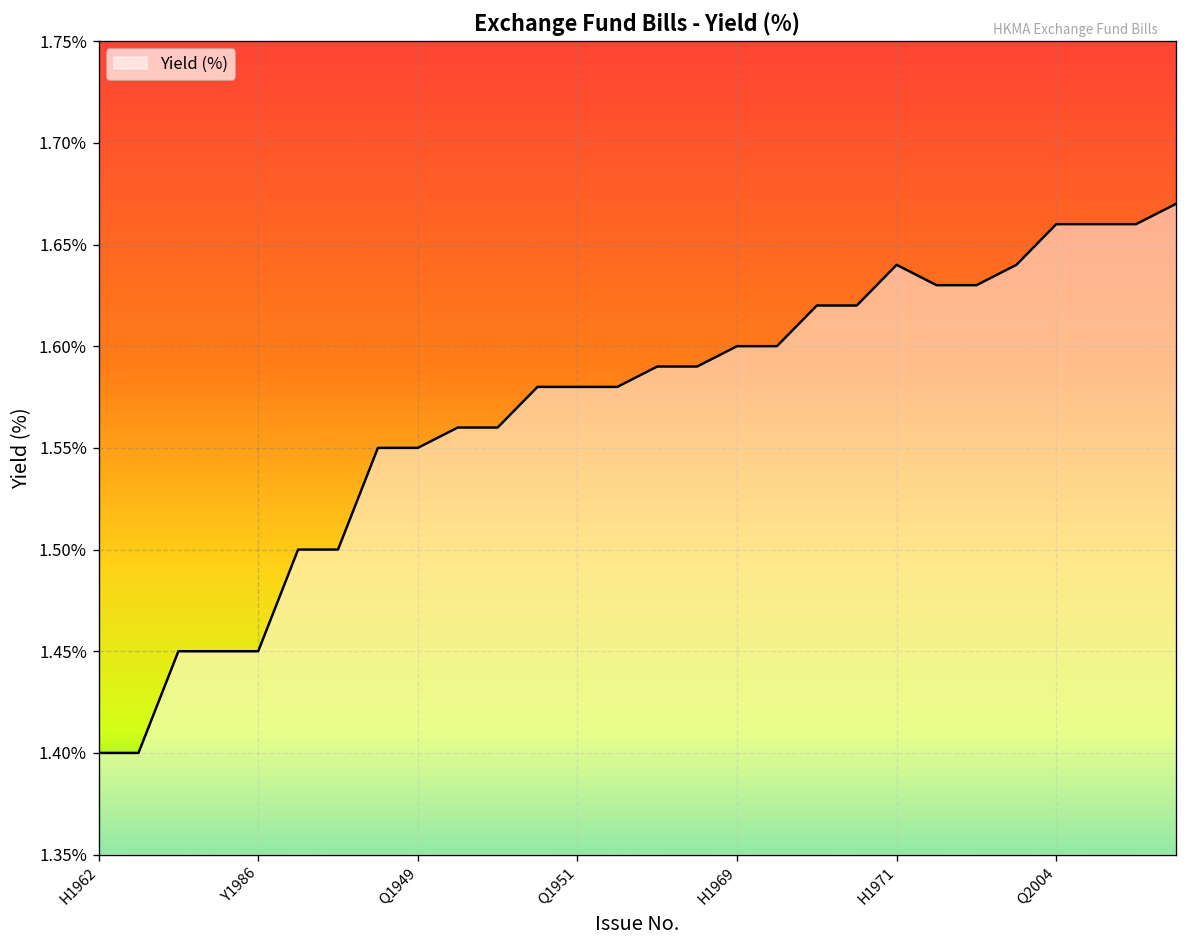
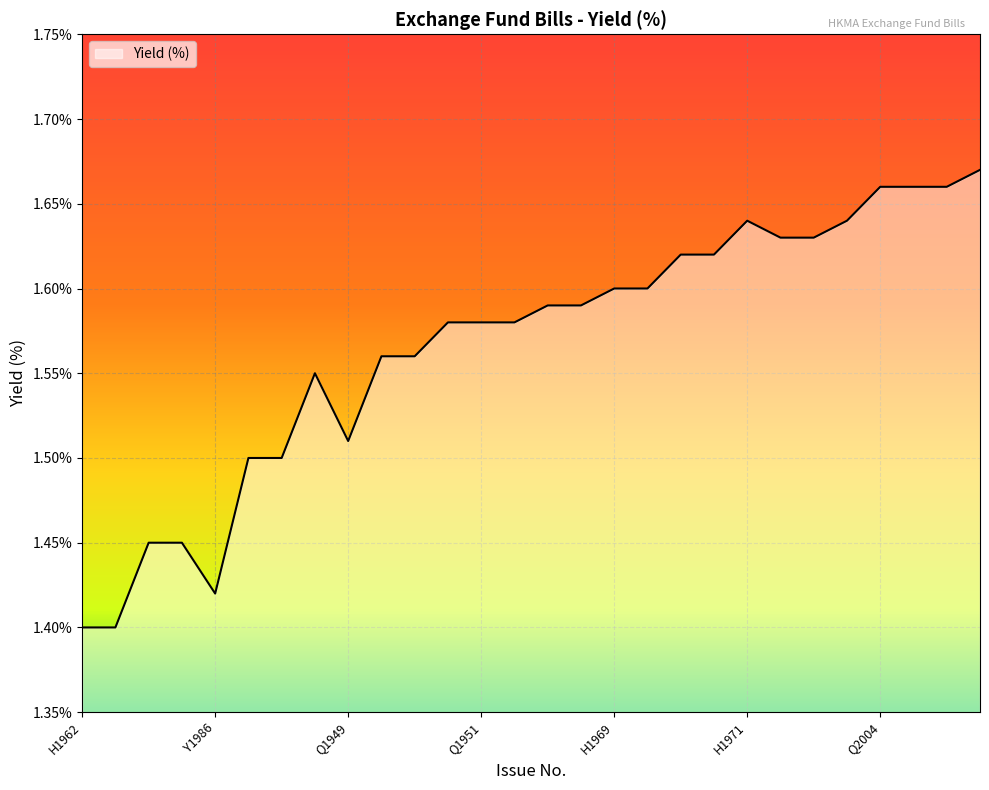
  {
    "H1962": "1.40%",
-   "Y1986": "1.45%",
-   "Q1949": "1.55%",
+   "Y1986": "1.42%",
+   "Q1949": "1.51%",
    "Q1951": "1.58%",
    "H1969": "1.60%",
    "H1971": "1.64%",
    "Q2004": "1.66%"
  }
